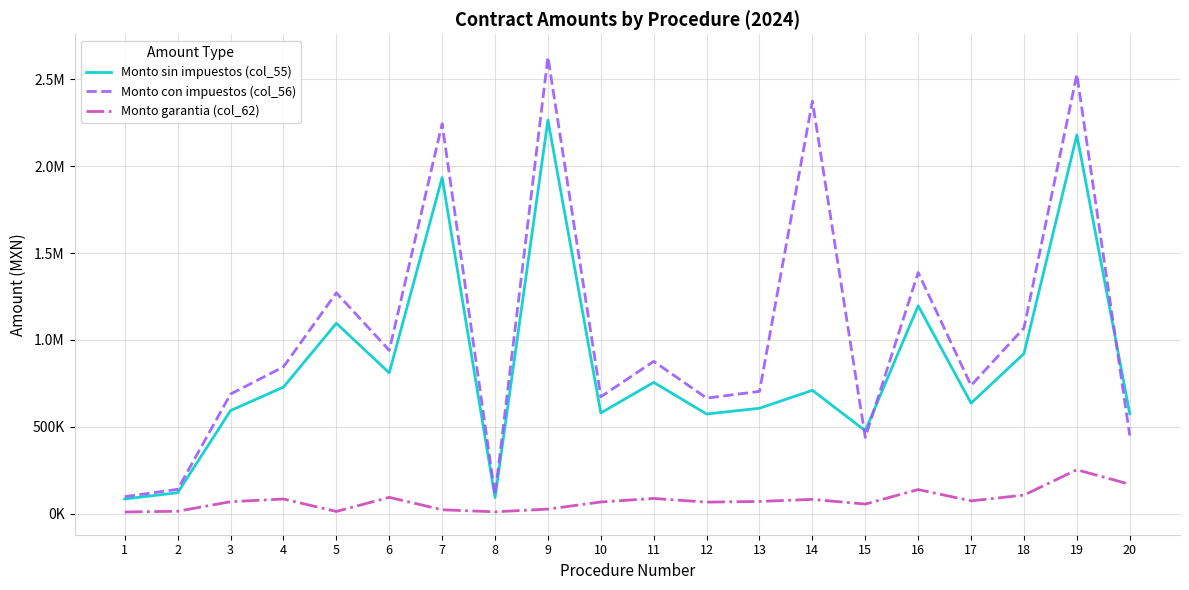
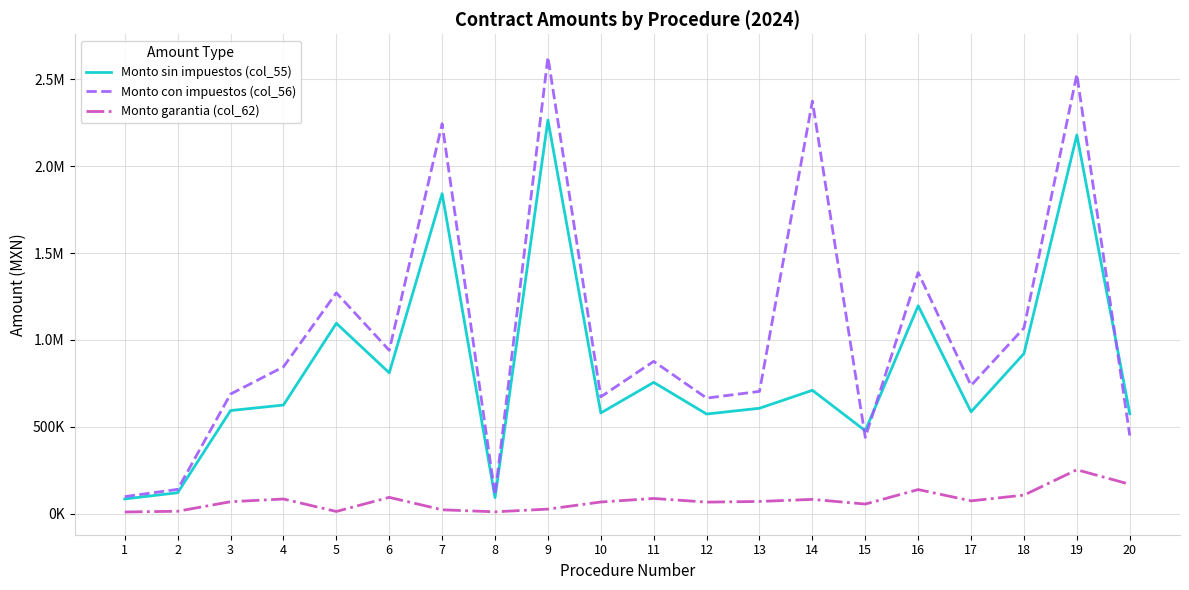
  {
    "Monto sin impuestos (col_55)": {
      "2": 120000,
      "3": 590000,
-     "4": 730000,
+     "4": 630000,
      "5": 1100000,
      "6": 810000,
-     "7": 1930000,
+     "7": 1840000,
      "8": 90000,
      "9": 2270000,
      "10": 580000,
      "11": 760000,
      "12": 570000,
      "13": 610000,
      "14": 710000,
      "15": 480000,
      "16": 1200000,
-     "17": 640000,
+     "17": 590000,
      "18": 920000,
      "19": 2180000,
      "20": 580000
    },
    "Monto con impuestos (col_56)": {
      "2": 140000,
      "3": 690000,
      "4": 850000,
      "5": 1270000,
      "6": 940000,
      "7": 2240000,
      "8": 110000,
      "9": 2630000,
      "10": 670000,
      "11": 880000,
      "12": 670000,
      "13": 700000,
      "14": 2370000,
      "15": 440000,
      "16": 1390000,
      "17": 740000,
      "18": 1070000,
      "19": 2530000,
      "20": 450000
    },
    "Monto garantia (col_62)": {
      "1": 10000,
      "2": 10000,
      "3": 70000,
      "4": 80000,
      "5": 10000,
      "6": 90000,
      "7": 20000,
      "8": 10000,
      "9": 30000,
      "10": 70000,
      "11": 90000,
      "12": 70000,
      "13": 70000,
      "14": 80000,
      "15": 60000,
      "16": 140000,
      "17": 70000,
      "18": 110000,
      "19": 250000,
      "20": 170000
    }
  }
